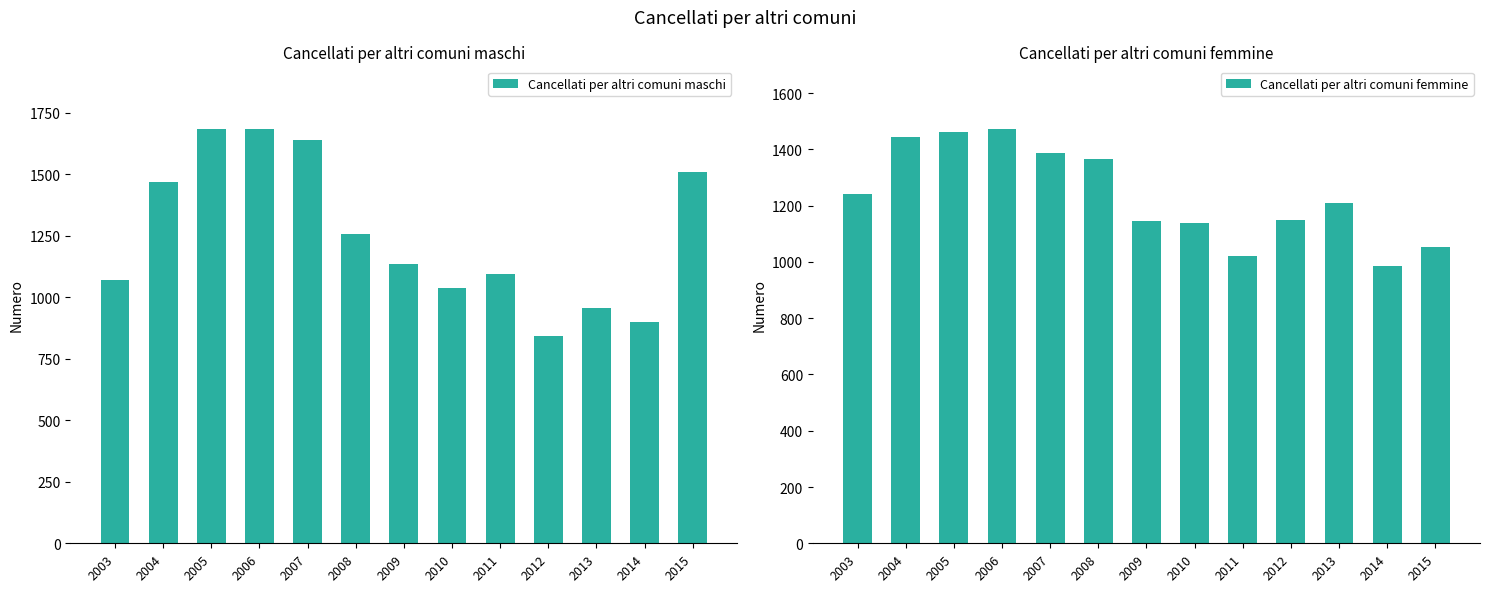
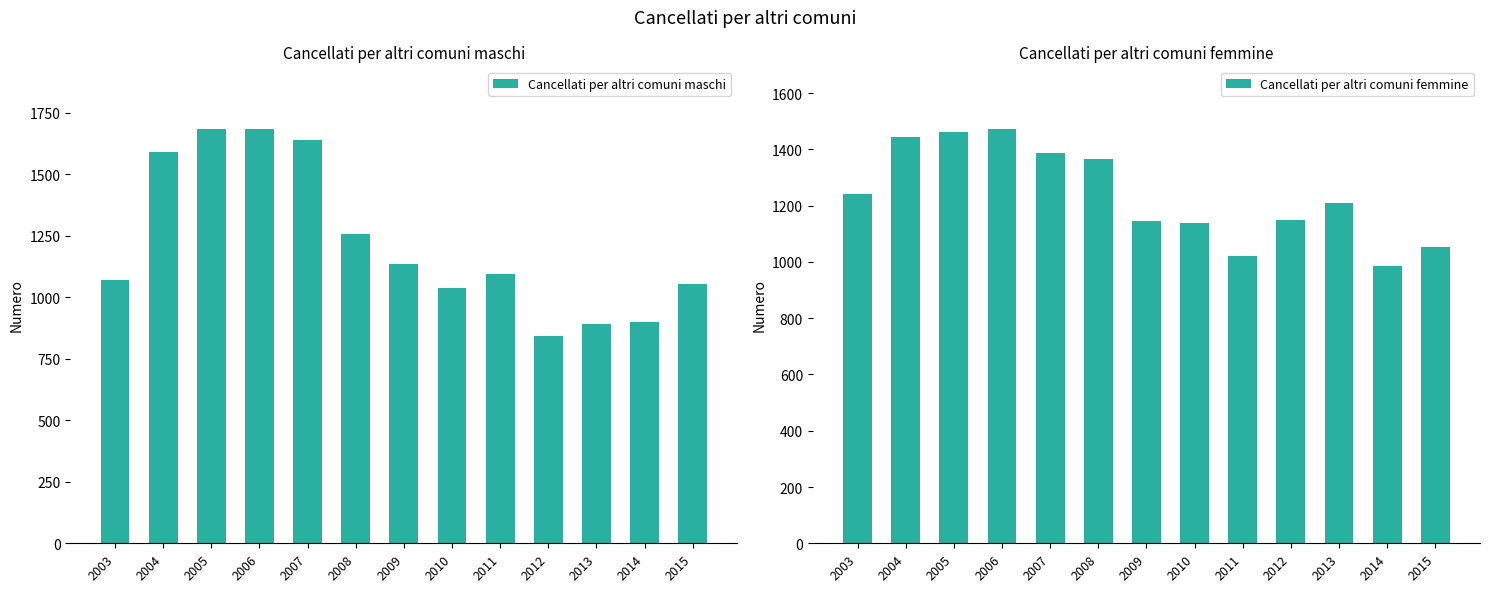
  {
    "Cancellati per altri comuni maschi": {
      "2003": 1070,
-     "2004": 1470,
+     "2004": 1590,
      "2005": 1680,
      "2006": 1690,
      "2007": 1640,
      "2008": 1260,
      "2009": 1130,
      "2010": 1040,
      "2011": 1090,
      "2012": 840,
-     "2013": 960,
+     "2013": 890,
      "2014": 900,
-     "2015": 1510
+     "2015": 1060
    },
    "Cancellati per altri comuni femmine": {
      "2003": 1240,
      "2004": 1450,
      "2005": 1460,
      "2006": 1470,
      "2007": 1390,
      "2008": 1370,
      "2009": 1150,
      "2010": 1140,
      "2011": 1020,
      "2012": 1150,
      "2013": 1210,
      "2014": 990,
      "2015": 1050
    }
  }
